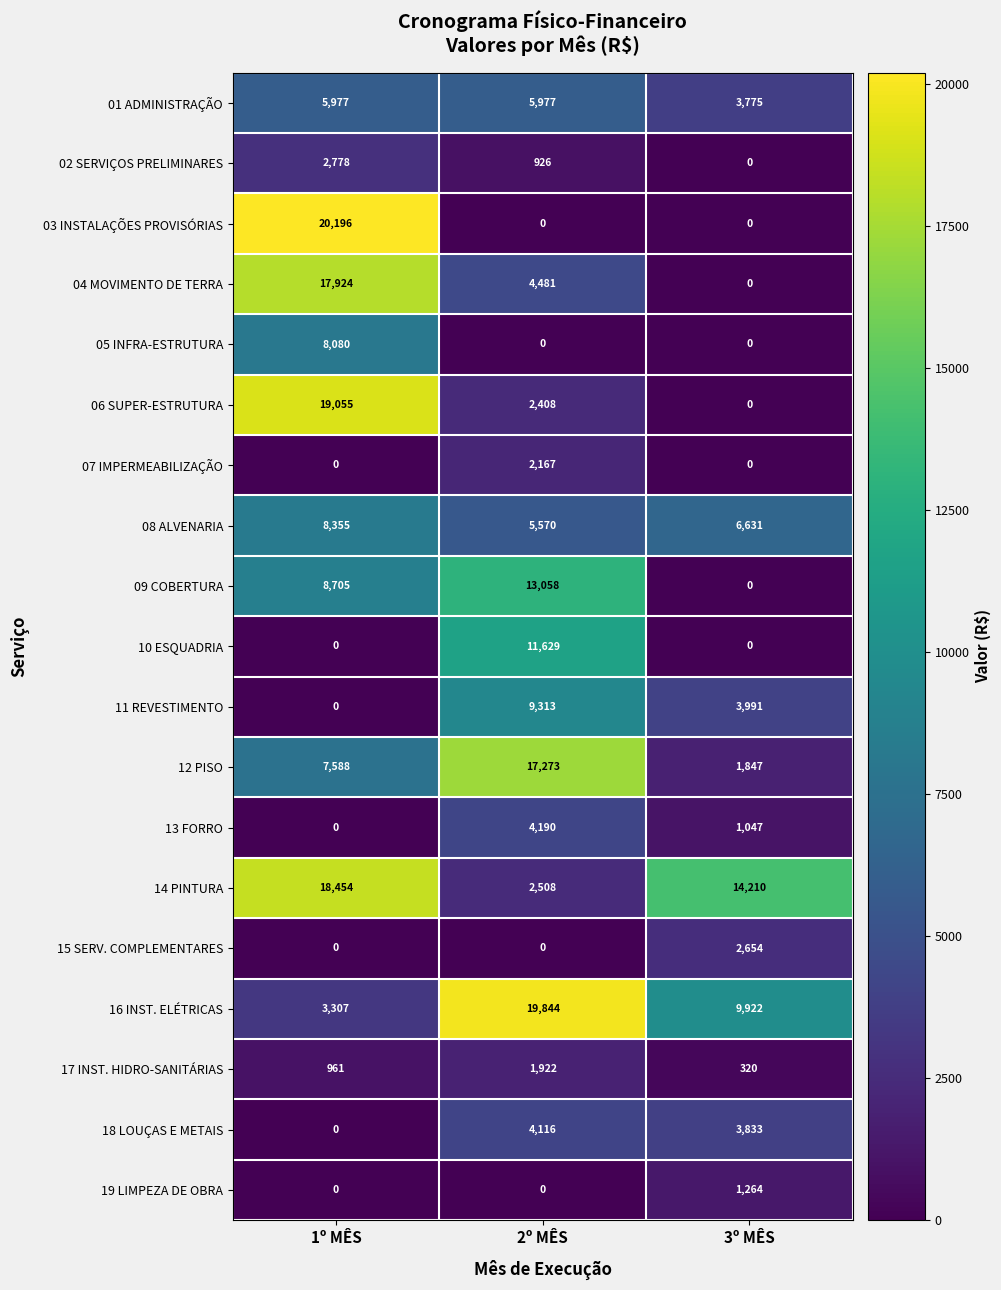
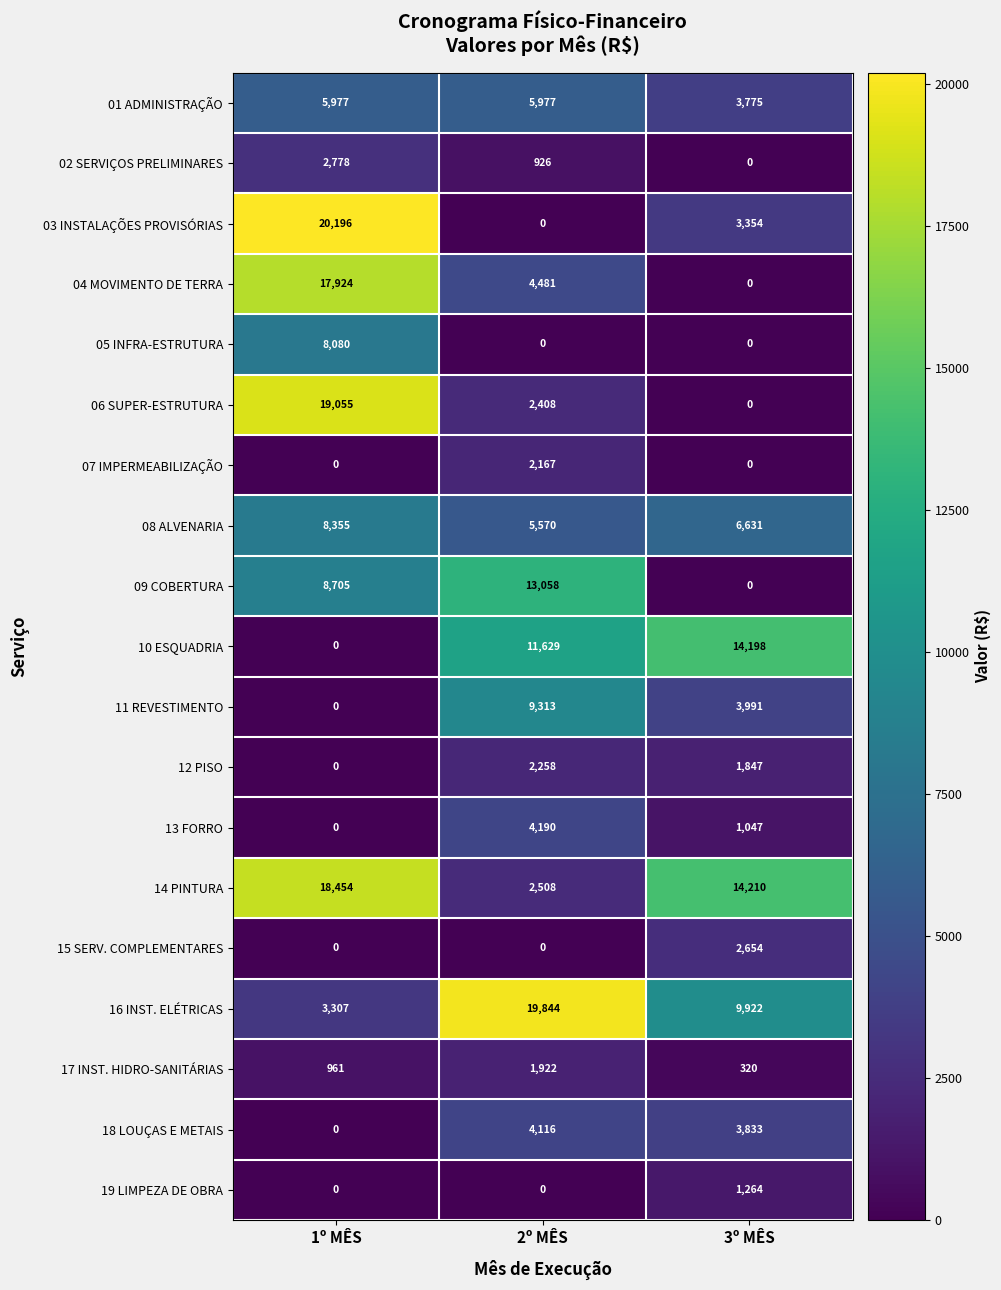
  {
    "01 ADMINISTRAÇÃO": {
      "1º MÊS": "5,977",
      "2º MÊS": "5,977",
      "3º MÊS": "3,775"
    },
    "02 SERVIÇOS PRELIMINARES": {
      "1º MÊS": "2,778",
      "2º MÊS": "926",
      "3º MÊS": "0"
    },
    "03 INSTALAÇÕES PROVISÓRIAS": {
      "1º MÊS": "20,196",
      "2º MÊS": "0",
-     "3º MÊS": "0"
+     "3º MÊS": "3,354"
    },
    "04 MOVIMENTO DE TERRA": {
      "1º MÊS": "17,924",
      "2º MÊS": "4,481",
      "3º MÊS": "0"
    },
    "05 INFRA-ESTRUTURA": {
      "1º MÊS": "8,080",
      "2º MÊS": "0",
      "3º MÊS": "0"
    },
    "06 SUPER-ESTRUTURA": {
      "1º MÊS": "19,055",
      "2º MÊS": "2,408",
      "3º MÊS": "0"
    },
    "07 IMPERMEABILIZAÇÃO": {
      "1º MÊS": "0",
      "2º MÊS": "2,167",
      "3º MÊS": "0"
    },
    "08 ALVENARIA": {
      "1º MÊS": "8,355",
      "2º MÊS": "5,570",
      "3º MÊS": "6,631"
    },
    "09 COBERTURA": {
      "1º MÊS": "8,705",
      "2º MÊS": "13,058",
      "3º MÊS": "0"
    },
    "10 ESQUADRIA": {
      "1º MÊS": "0",
      "2º MÊS": "11,629",
-     "3º MÊS": "0"
+     "3º MÊS": "14,198"
    },
    "11 REVESTIMENTO": {
      "1º MÊS": "0",
      "2º MÊS": "9,313",
      "3º MÊS": "3,991"
    },
    "12 PISO": {
-     "1º MÊS": "7,588",
-     "2º MÊS": "17,273",
+     "1º MÊS": "0",
+     "2º MÊS": "2,258",
      "3º MÊS": "1,847"
    },
    "13 FORRO": {
      "1º MÊS": "0",
      "2º MÊS": "4,190",
      "3º MÊS": "1,047"
    },
    "14 PINTURA": {
      "1º MÊS": "18,454",
      "2º MÊS": "2,508",
      "3º MÊS": "14,210"
    },
    "15 SERV. COMPLEMENTARES": {
      "1º MÊS": "0",
      "2º MÊS": "0",
      "3º MÊS": "2,654"
    },
    "16 INST. ELÉTRICAS": {
      "1º MÊS": "3,307",
      "2º MÊS": "19,844",
      "3º MÊS": "9,922"
    },
    "17 INST. HIDRO-SANITÁRIAS": {
      "1º MÊS": "961",
      "2º MÊS": "1,922",
      "3º MÊS": "320"
    },
    "18 LOUÇAS E METAIS": {
      "1º MÊS": "0",
      "2º MÊS": "4,116",
      "3º MÊS": "3,833"
    },
    "19 LIMPEZA DE OBRA": {
      "1º MÊS": "0",
      "2º MÊS": "0",
      "3º MÊS": "1,264"
    }
  }
